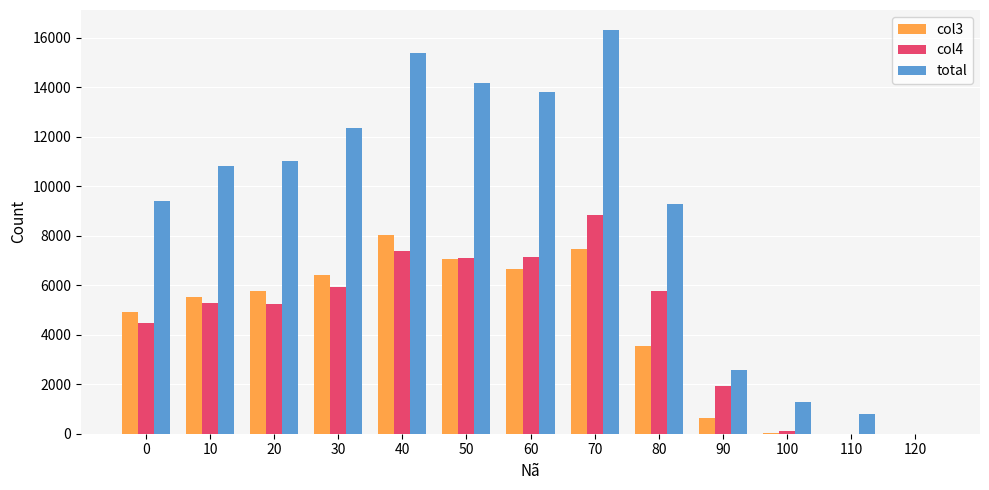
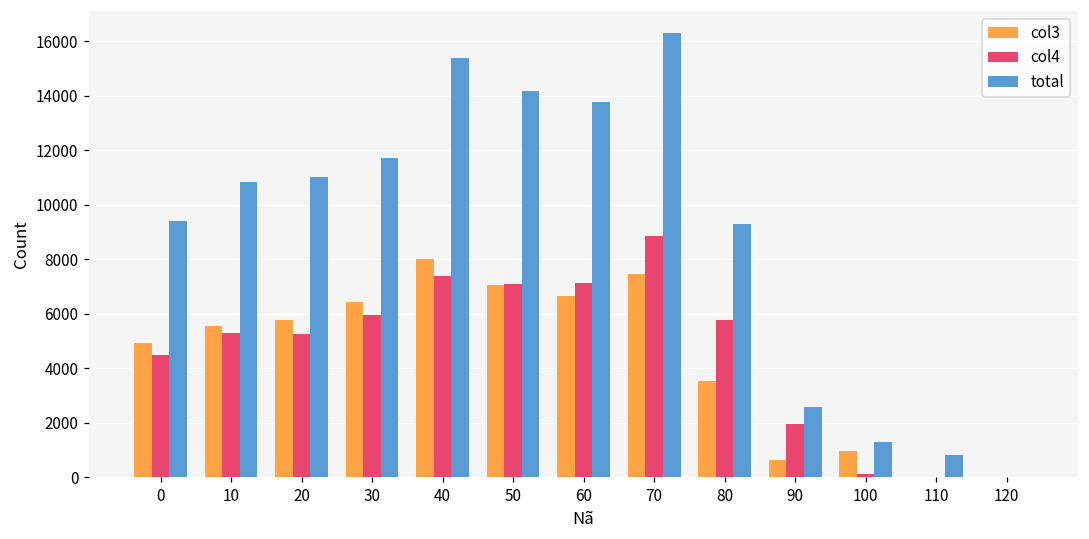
  {
    "col3": {
      "0": 4900,
      "10": 5500,
      "20": 5800,
      "30": 6400,
      "40": 8000,
      "50": 7100,
      "60": 6700,
      "70": 7500,
      "80": 3500,
      "90": 600,
-     "100": 0,
+     "100": 900,
      "110": 0,
      "120": 0
    },
    "col4": {
      "0": 4500,
      "10": 5300,
      "20": 5200,
      "30": 5900,
      "40": 7400,
      "50": 7100,
      "60": 7100,
      "70": 8800,
      "80": 5800,
      "90": 1900,
      "100": 100,
      "120": 0
    },
    "total": {
      "0": 9400,
      "10": 10800,
      "20": 11000,
-     "30": 12400,
+     "30": 11700,
      "40": 15400,
      "50": 14200,
      "60": 13800,
      "70": 16300,
      "80": 9300,
      "90": 2600,
      "100": 1300,
      "110": 800,
      "120": 0
    }
  }
